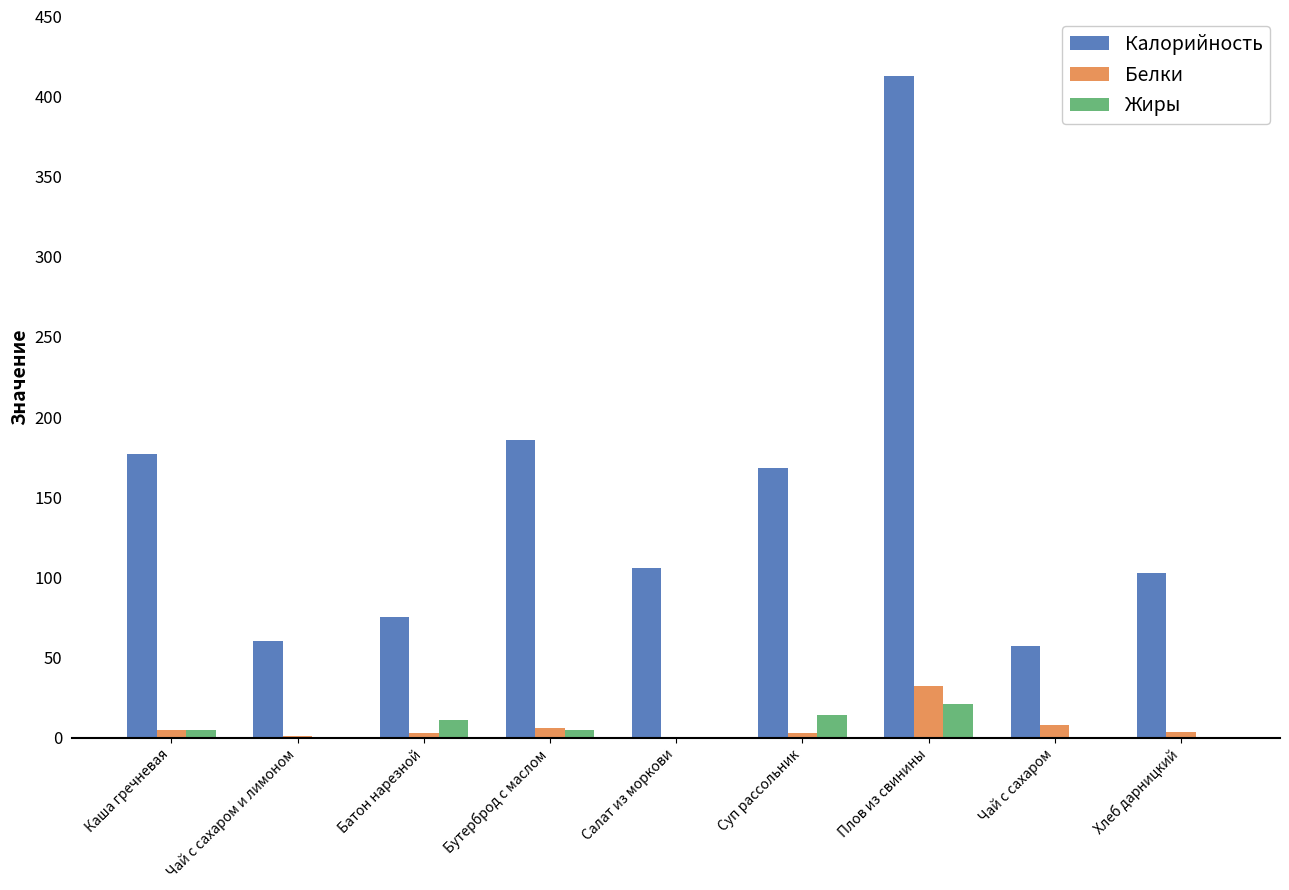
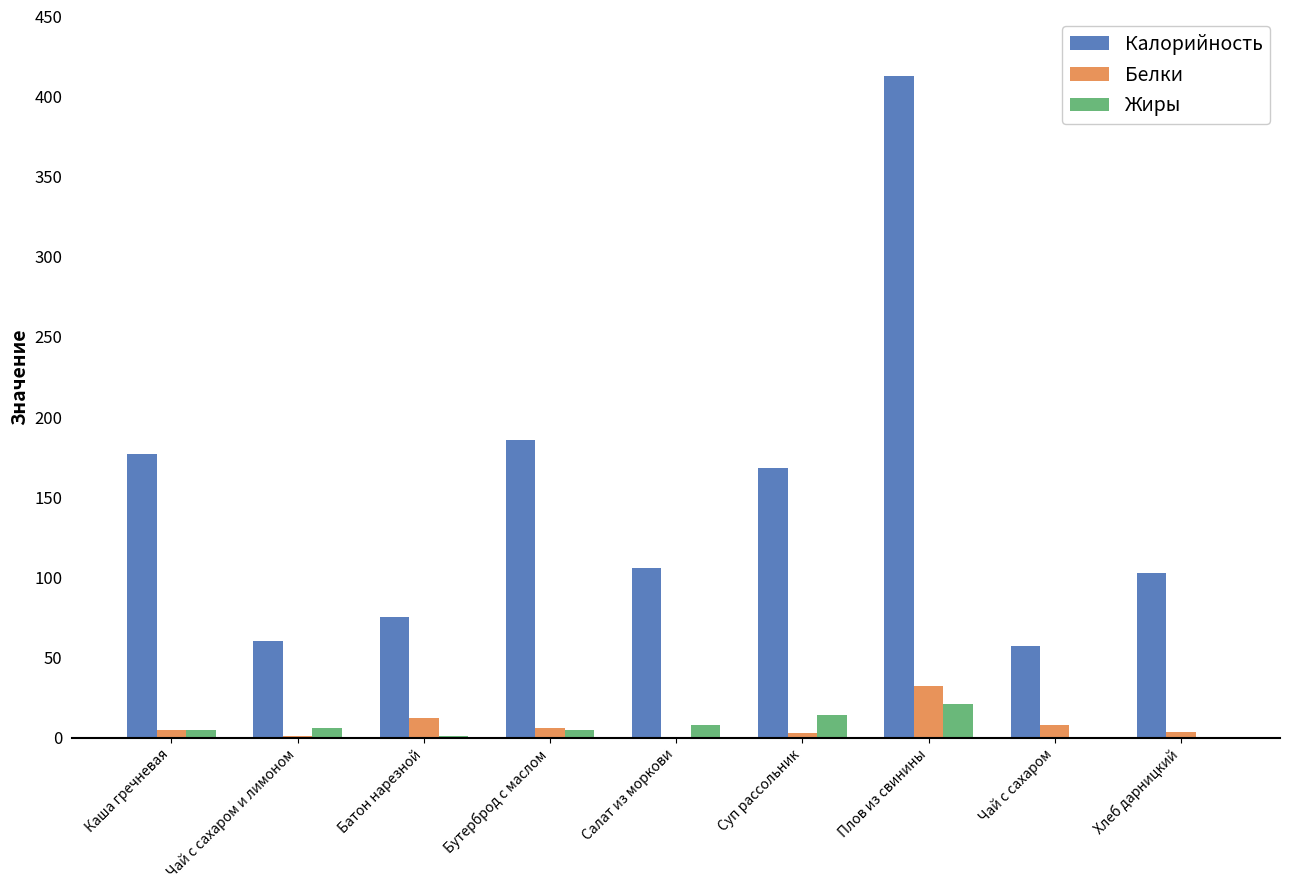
  {
    "Калорийность": {
      "Каша гречневая": 177,
      "Чай с сахаром и лимоном": 60,
      "Батон нарезной": 75,
      "Бутерброд с маслом": 186,
      "Салат из моркови": 106,
      "Суп рассольник": 168,
      "Плов из свинины": 413,
      "Чай с сахаром": 57,
      "Хлеб дарницкий": 103
    },
    "Белки": {
      "Каша гречневая": 5,
-     "Батон нарезной": 3,
+     "Батон нарезной": 12,
      "Бутерброд с маслом": 6,
      "Салат из моркови": 0,
      "Суп рассольник": 3,
      "Плов из свинины": 32,
      "Чай с сахаром": 8,
      "Хлеб дарницкий": 3
    },
    "Жиры": {
      "Каша гречневая": 5,
-     "Чай с сахаром и лимоном": 0,
-     "Батон нарезной": 11,
+     "Чай с сахаром и лимоном": 6,
+     "Батон нарезной": 1,
      "Бутерброд с маслом": 5,
-     "Салат из моркови": 0,
+     "Салат из моркови": 8,
      "Суп рассольник": 14,
      "Плов из свинины": 21,
      "Чай с сахаром": 0
    }
  }
